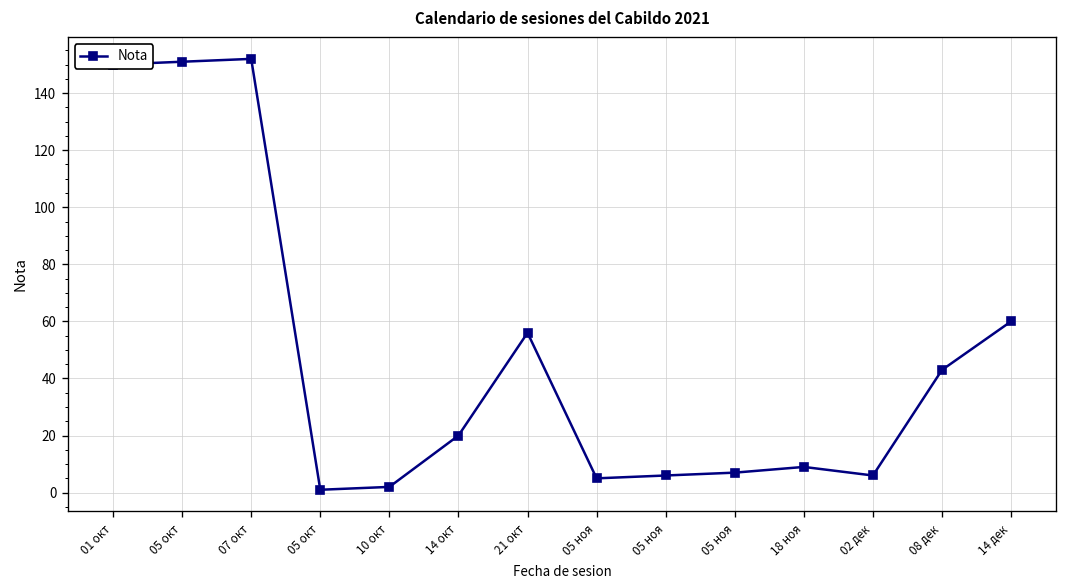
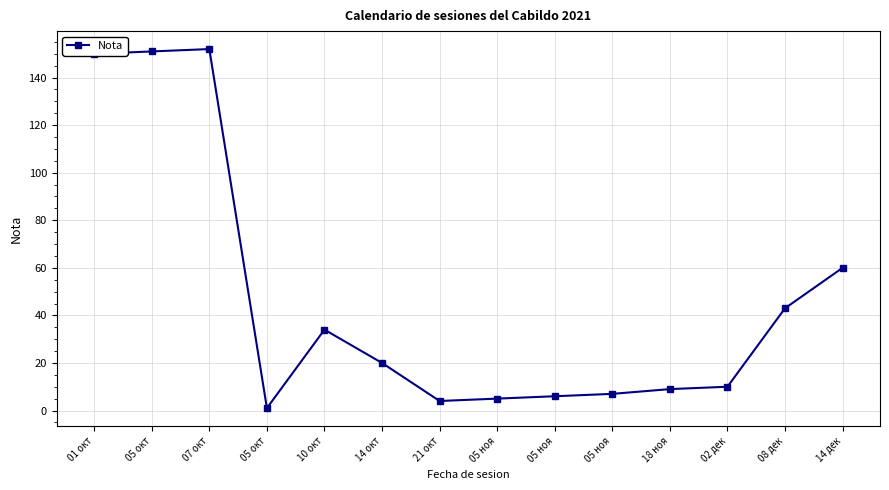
  {
    "07 окт": 152,
-   "10 окт": 2,
+   "10 окт": 34,
    "14 окт": 20,
-   "21 окт": 56,
+   "21 окт": 4,
    "18 ноя": 9,
-   "02 дек": 6,
+   "02 дек": 10,
    "08 дек": 43,
    "14 дек": 60
  }
